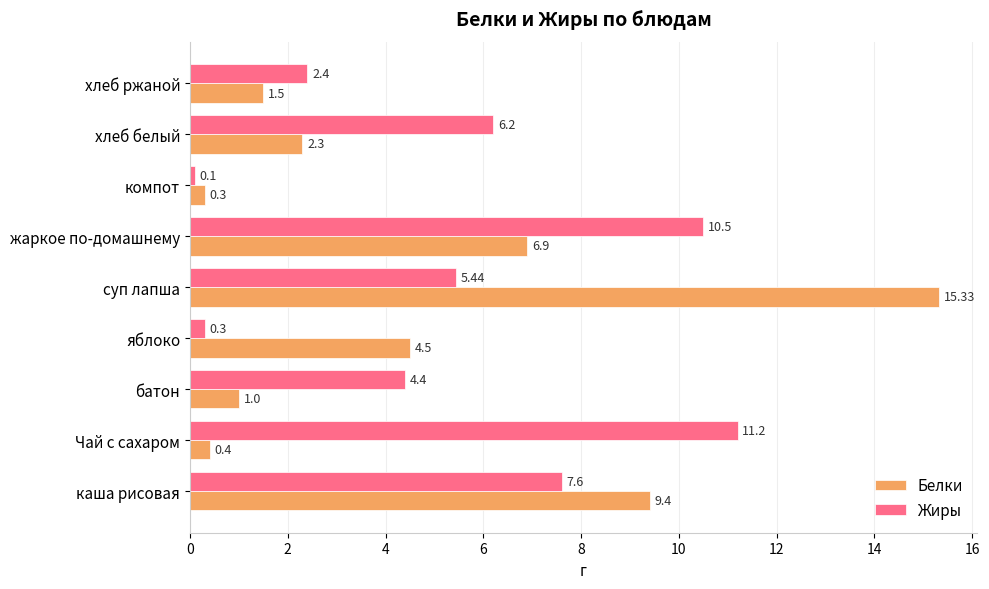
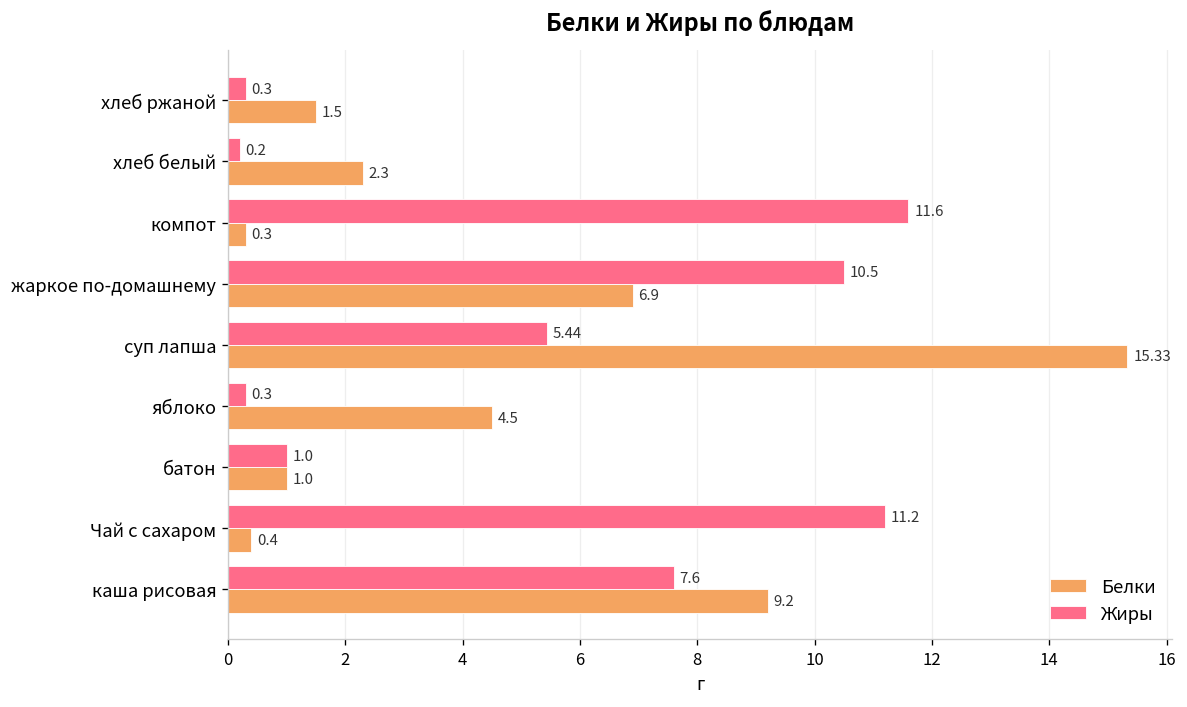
  {
    "Белки": {
      "хлеб ржаной": 1.5,
      "хлеб белый": 2.3,
      "компот": 0.3,
      "жаркое по-домашнему": 6.9,
      "суп лапша": 15.33,
      "яблоко": 4.5,
      "батон": 1.0,
      "Чай с сахаром": 0.4,
-     "каша рисовая": 9.4
+     "каша рисовая": 9.2
    },
    "Жиры": {
-     "хлеб ржаной": 2.4,
-     "хлеб белый": 6.2,
-     "компот": 0.1,
+     "хлеб ржаной": 0.3,
+     "хлеб белый": 0.2,
+     "компот": 11.6,
      "жаркое по-домашнему": 10.5,
      "суп лапша": 5.44,
      "яблоко": 0.3,
-     "батон": 4.4,
+     "батон": 1.0,
      "Чай с сахаром": 11.2,
      "каша рисовая": 7.6
    }
  }
